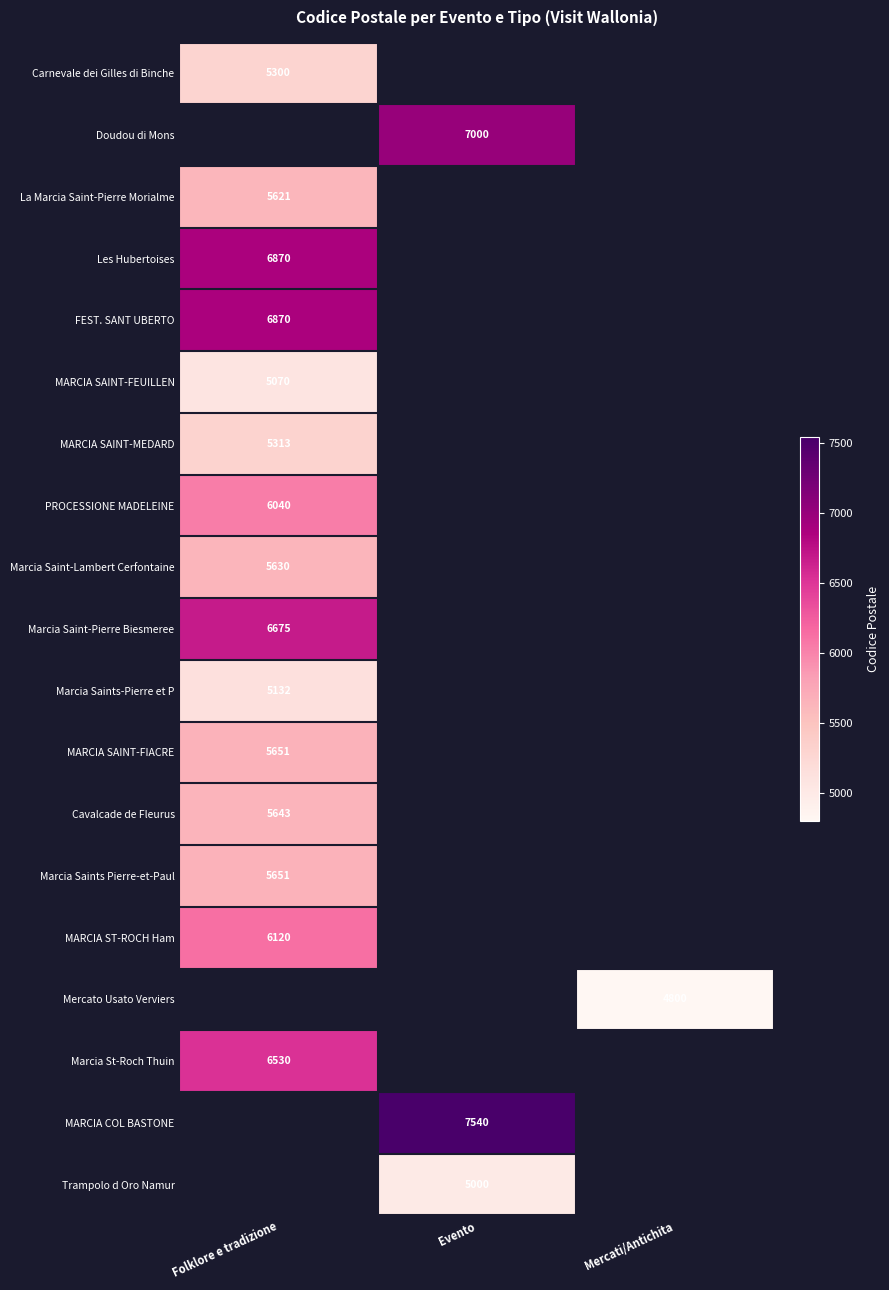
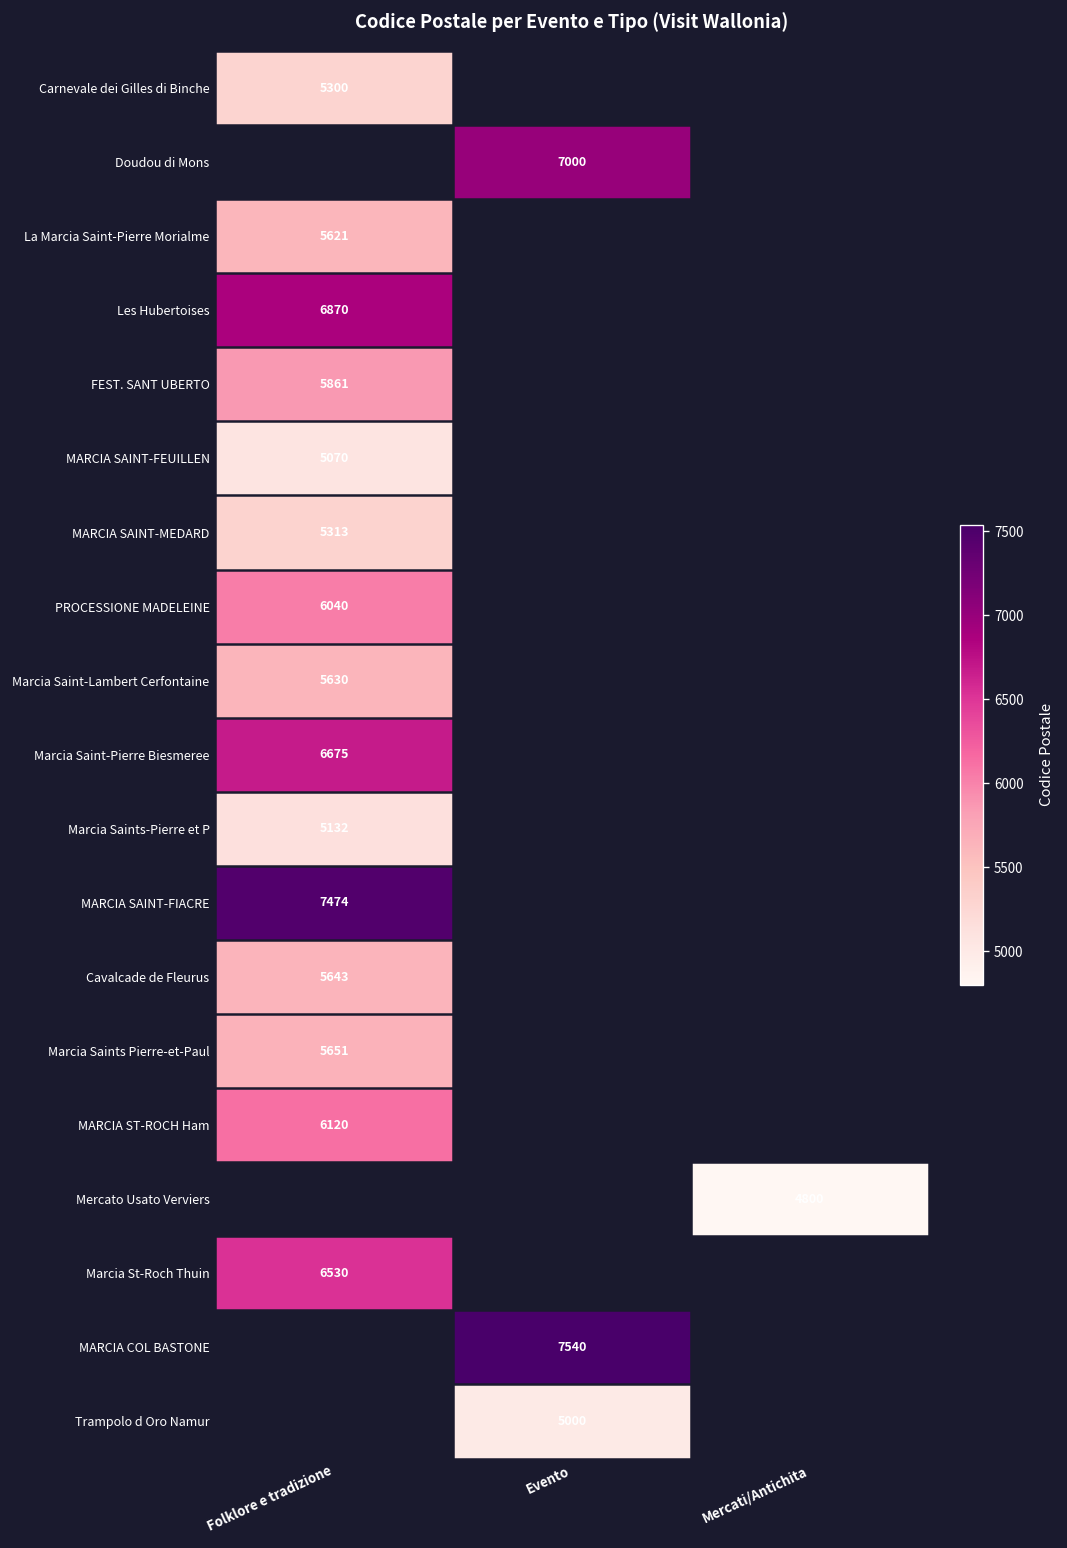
  {
    "Doudou di Mons": {
      "Evento": 7000
    },
    "La Marcia Saint-Pierre Morialme": {
      "Folklore e tradizione": 5621
    },
    "Les Hubertoises": {
      "Folklore e tradizione": 6870
    },
    "FEST. SANT UBERTO": {
-     "Folklore e tradizione": 6870
+     "Folklore e tradizione": 5861
    },
    "MARCIA SAINT-MEDARD": {
      "Folklore e tradizione": 5313
    },
    "PROCESSIONE MADELEINE": {
      "Folklore e tradizione": 6040
    },
    "Marcia Saint-Lambert Cerfontaine": {
      "Folklore e tradizione": 5630
    },
    "Marcia Saint-Pierre Biesmeree": {
      "Folklore e tradizione": 6675
    },
    "MARCIA SAINT-FIACRE": {
-     "Folklore e tradizione": 5651
+     "Folklore e tradizione": 7474
    },
    "Cavalcade de Fleurus": {
      "Folklore e tradizione": 5643
    },
    "Marcia Saints Pierre-et-Paul": {
      "Folklore e tradizione": 5651
    },
    "MARCIA ST-ROCH Ham": {
      "Folklore e tradizione": 6120
    },
    "Marcia St-Roch Thuin": {
      "Folklore e tradizione": 6530
    },
    "MARCIA COL BASTONE": {
      "Evento": 7540
    }
  }
